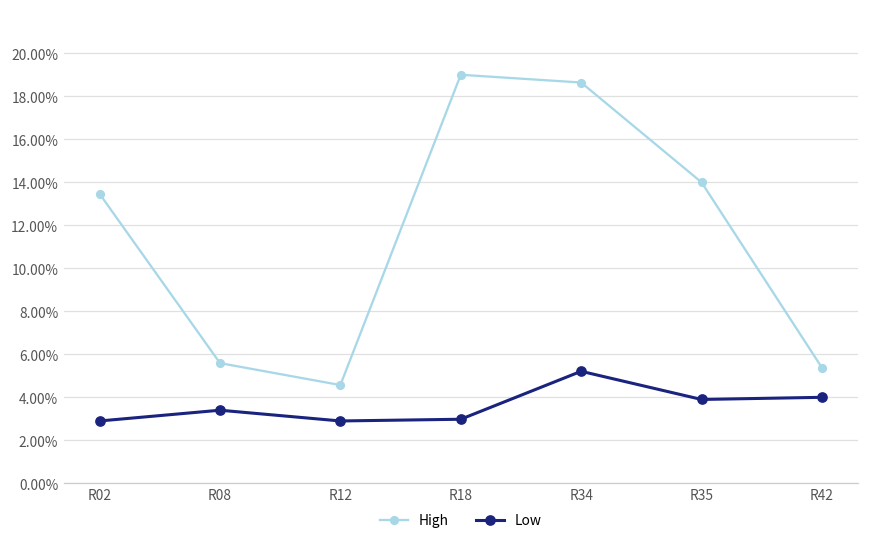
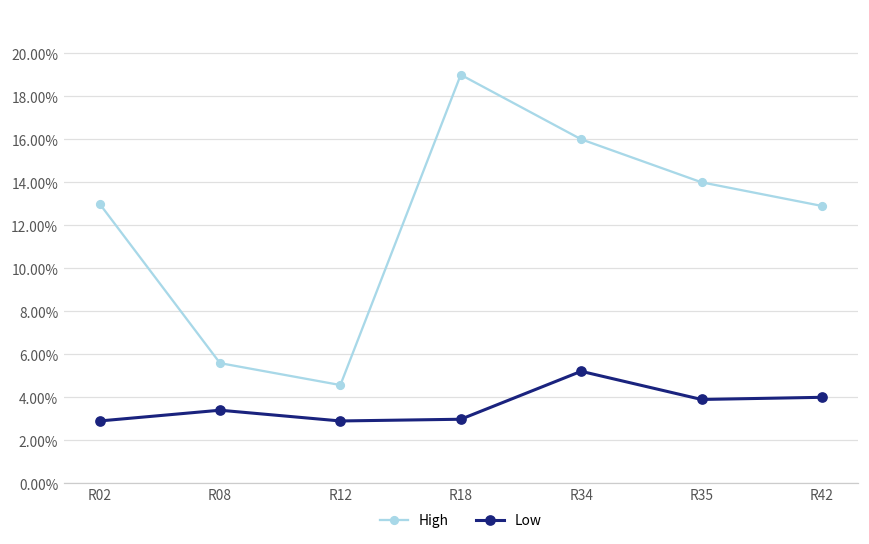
  {
    "High": {
-     "R02": "13.5%",
+     "R02": "13.0%",
      "R08": "5.6%",
      "R12": "4.6%",
      "R18": "19.0%",
-     "R34": "18.6%",
+     "R34": "16.0%",
      "R35": "14.0%",
-     "R42": "5.4%"
+     "R42": "12.9%"
    },
    "Low": {
      "R02": "2.9%",
      "R08": "3.4%",
      "R12": "2.9%",
      "R18": "3.0%",
      "R34": "5.2%",
      "R35": "3.9%",
      "R42": "4.0%"
    }
  }
